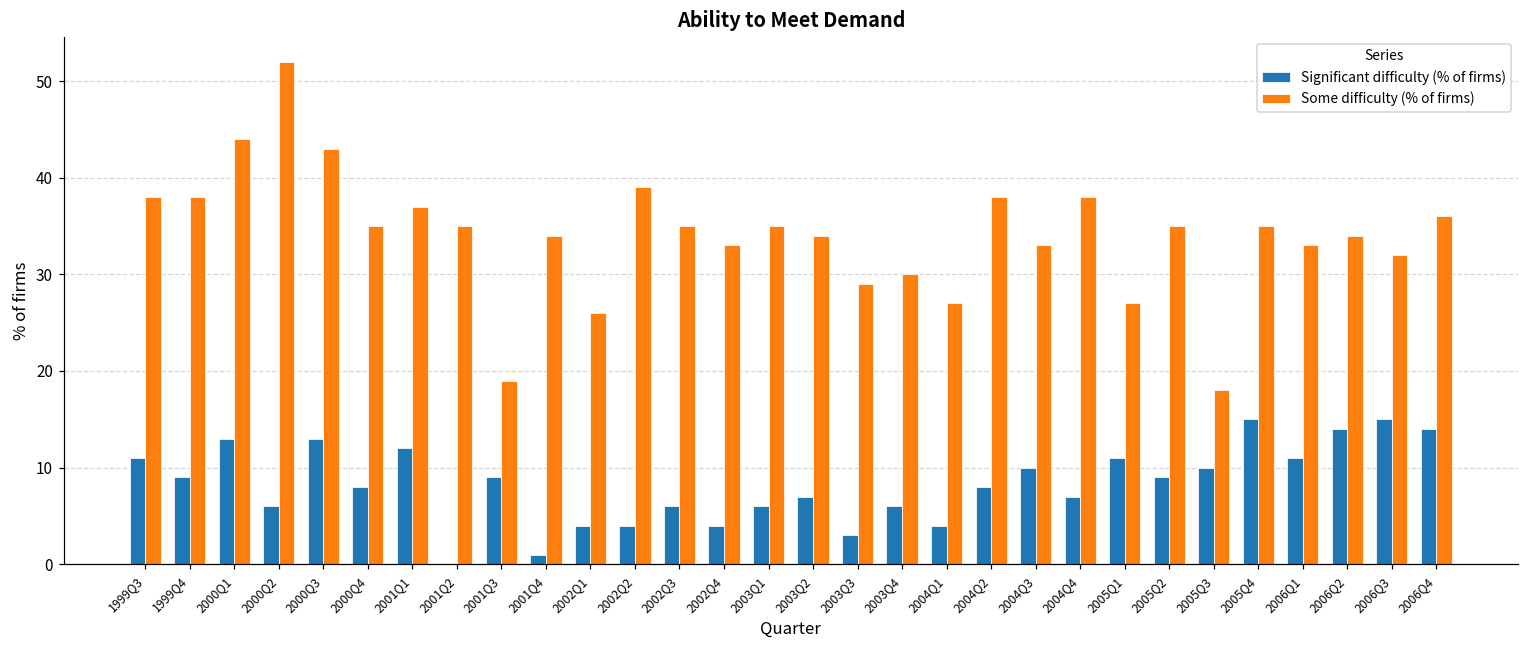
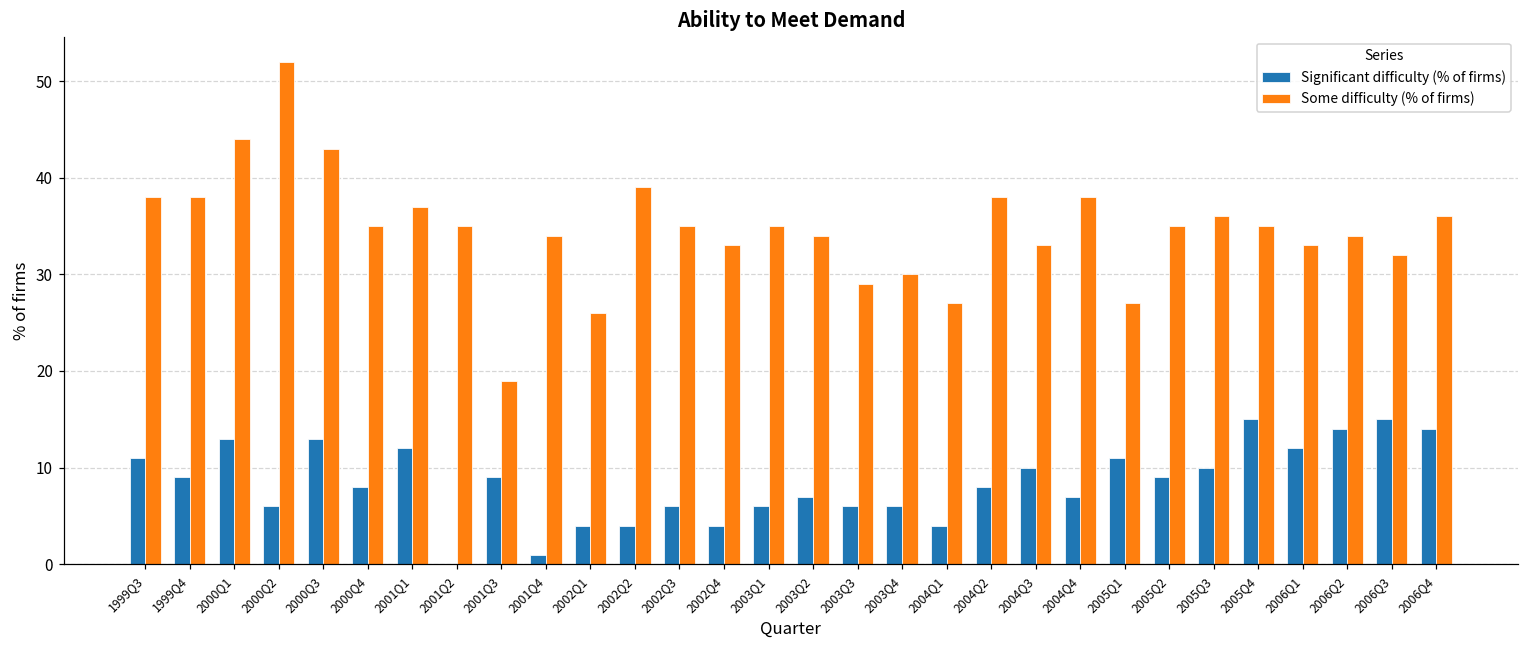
  {
    "Significant difficulty (% of firms)": {
      "1999Q3": 11,
      "1999Q4": 9,
      "2000Q1": 13,
      "2000Q2": 6,
      "2000Q3": 13,
      "2000Q4": 8,
      "2001Q1": 12,
      "2001Q2": 0,
      "2001Q3": 9,
      "2001Q4": 1,
      "2002Q1": 4,
      "2002Q2": 4,
      "2002Q3": 6,
      "2002Q4": 4,
      "2003Q1": 6,
      "2003Q2": 7,
-     "2003Q3": 3,
+     "2003Q3": 6,
      "2003Q4": 6,
      "2004Q1": 4,
      "2004Q2": 8,
      "2004Q3": 10,
      "2004Q4": 7,
      "2005Q1": 11,
      "2005Q2": 9,
      "2005Q3": 10,
      "2005Q4": 15,
-     "2006Q1": 11,
+     "2006Q1": 12,
      "2006Q2": 14,
      "2006Q3": 15,
      "2006Q4": 14
    },
    "Some difficulty (% of firms)": {
      "1999Q3": 38,
      "1999Q4": 38,
      "2000Q1": 44,
      "2000Q2": 52,
      "2000Q3": 43,
      "2000Q4": 35,
      "2001Q1": 37,
      "2001Q2": 35,
      "2001Q3": 19,
      "2001Q4": 34,
      "2002Q1": 26,
      "2002Q2": 39,
      "2002Q3": 35,
      "2002Q4": 33,
      "2003Q1": 35,
      "2003Q2": 34,
      "2003Q3": 29,
      "2003Q4": 30,
      "2004Q1": 27,
      "2004Q2": 38,
      "2004Q3": 33,
      "2004Q4": 38,
      "2005Q1": 27,
      "2005Q2": 35,
-     "2005Q3": 18,
+     "2005Q3": 36,
      "2005Q4": 35,
      "2006Q1": 33,
      "2006Q2": 34,
      "2006Q3": 32,
      "2006Q4": 36
    }
  }
